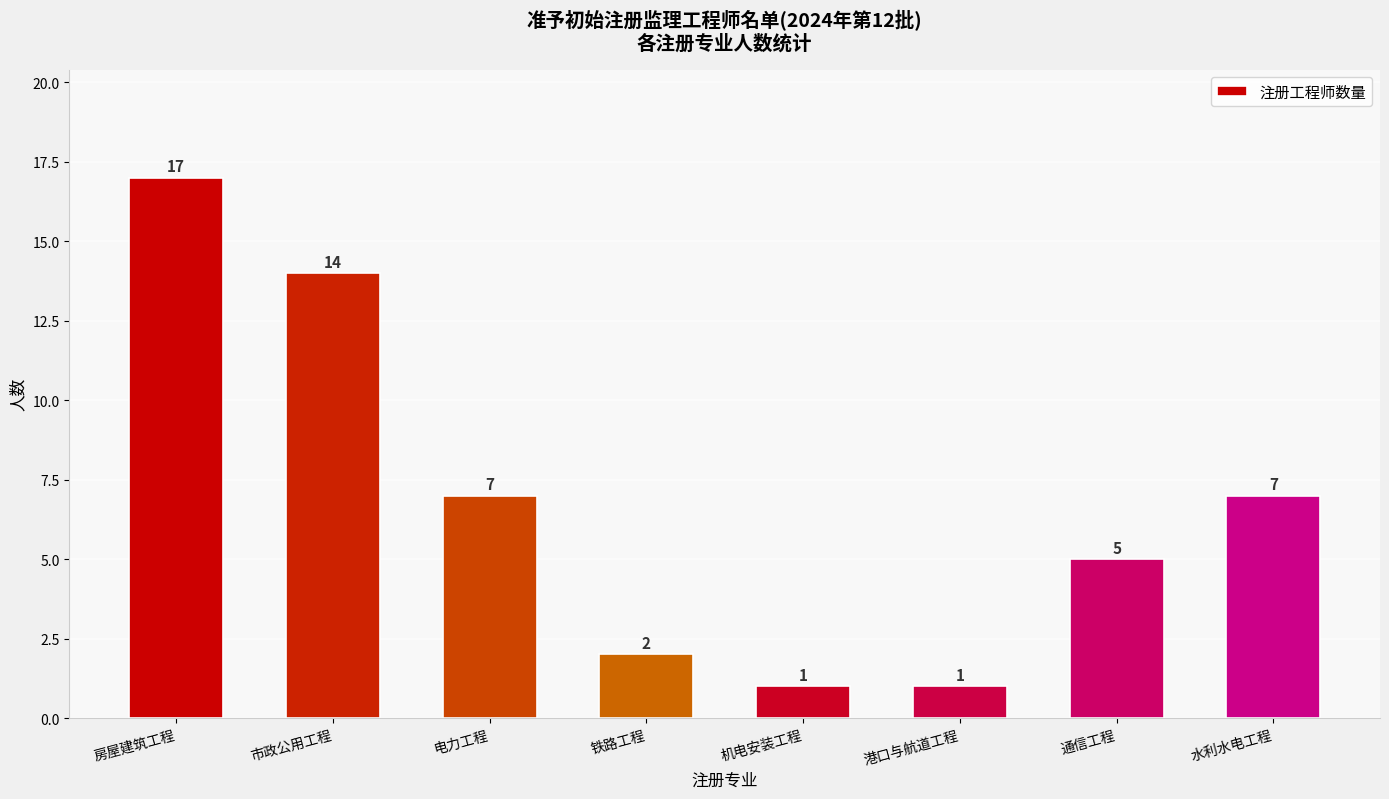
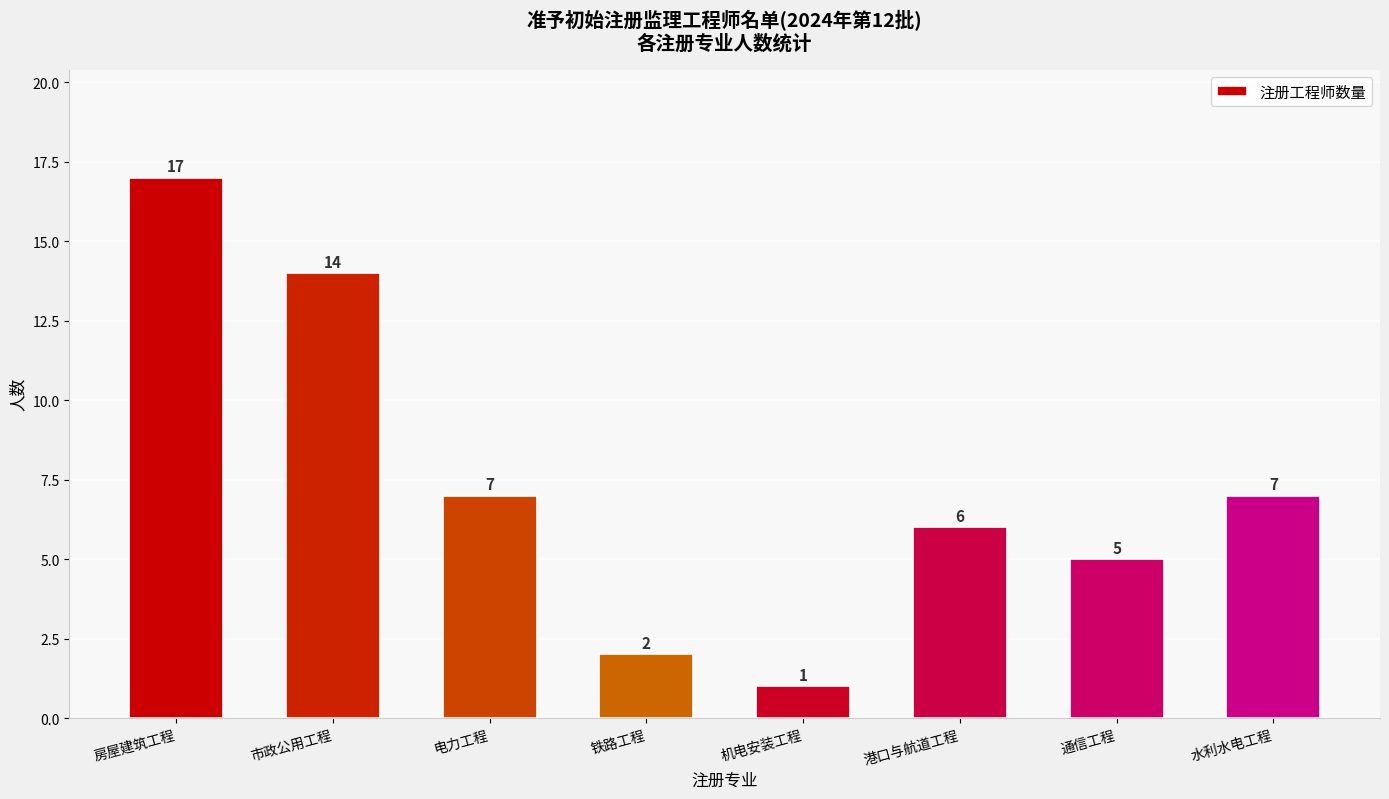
  {
    "房屋建筑工程": 17,
    "市政公用工程": 14,
    "电力工程": 7,
    "铁路工程": 2,
    "机电安装工程": 1,
-   "港口与航道工程": 1,
+   "港口与航道工程": 6,
    "通信工程": 5,
    "水利水电工程": 7
  }
